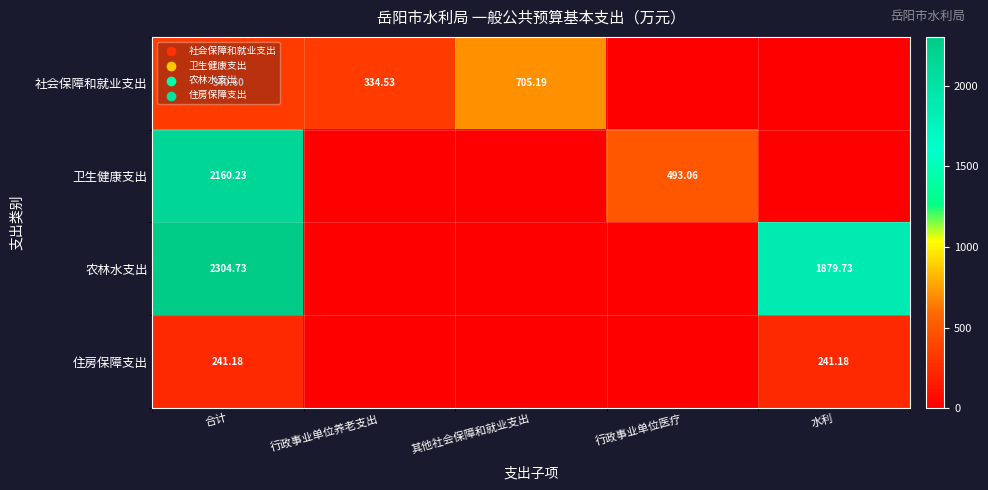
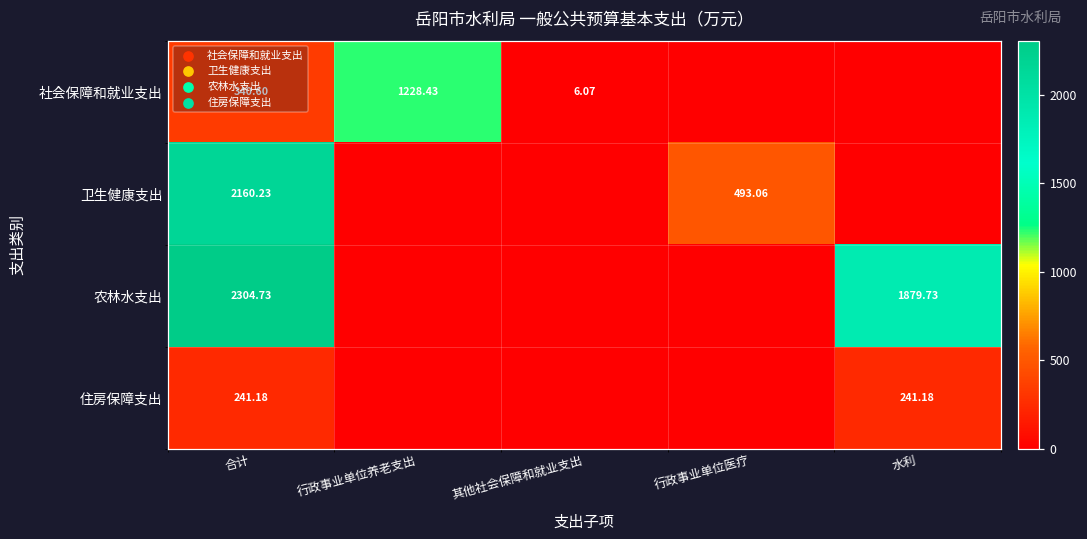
  {
    "社会保障和就业支出": {
-     "行政事业单位养老支出": 334.53,
-     "其他社会保障和就业支出": 705.19
+     "行政事业单位养老支出": 1228.43,
+     "其他社会保障和就业支出": 6.07
    },
    "卫生健康支出": {
      "合计": 2160.23,
      "行政事业单位医疗": 493.06
    },
    "农林水支出": {
      "合计": 2304.73,
      "水利": 1879.73
    },
    "住房保障支出": {
      "合计": 241.18,
      "水利": 241.18
    }
  }
